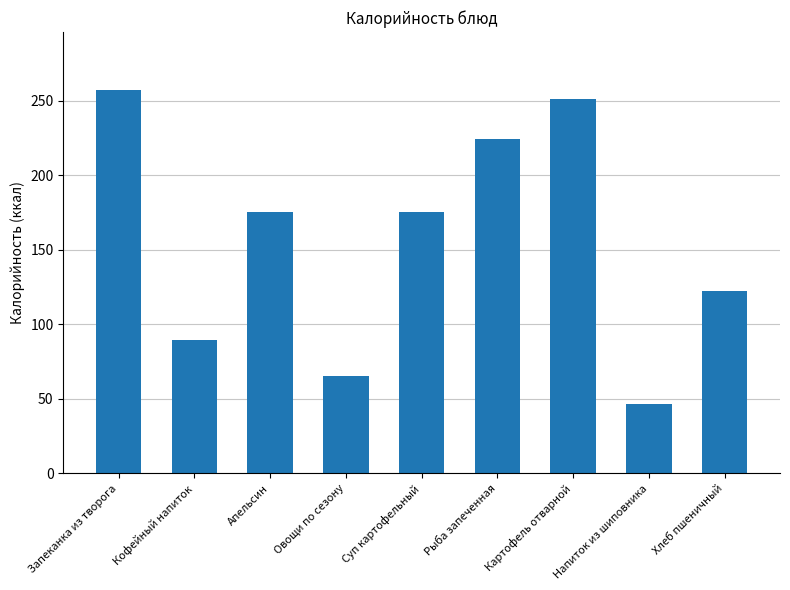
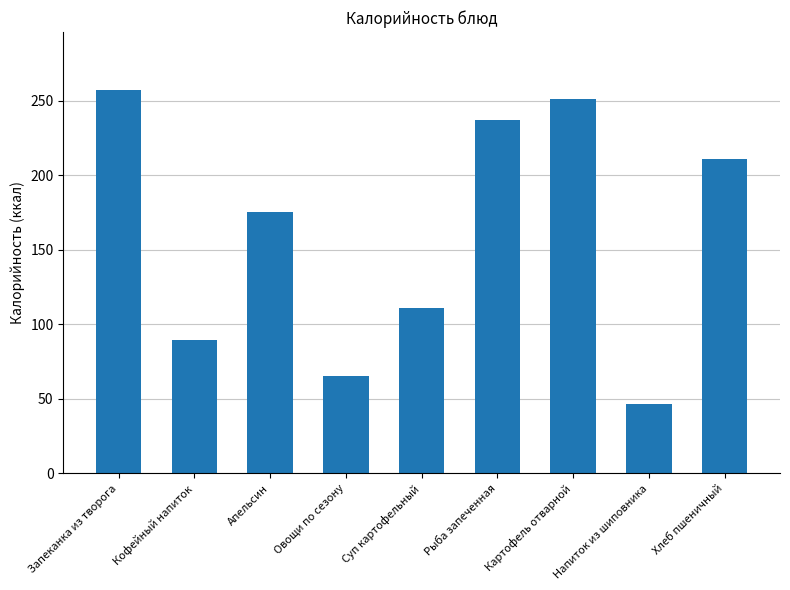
  {
    "Запеканка из творога": 257,
    "Кофейный напиток": 89,
    "Апельсин": 175,
    "Овощи по сезону": 65,
-   "Суп картофельный": 175,
-   "Рыба запеченная": 224,
+   "Суп картофельный": 111,
+   "Рыба запеченная": 237,
    "Картофель отварной": 251,
    "Напиток из шиповника": 47,
-   "Хлеб пшеничный": 123
+   "Хлеб пшеничный": 211
  }
